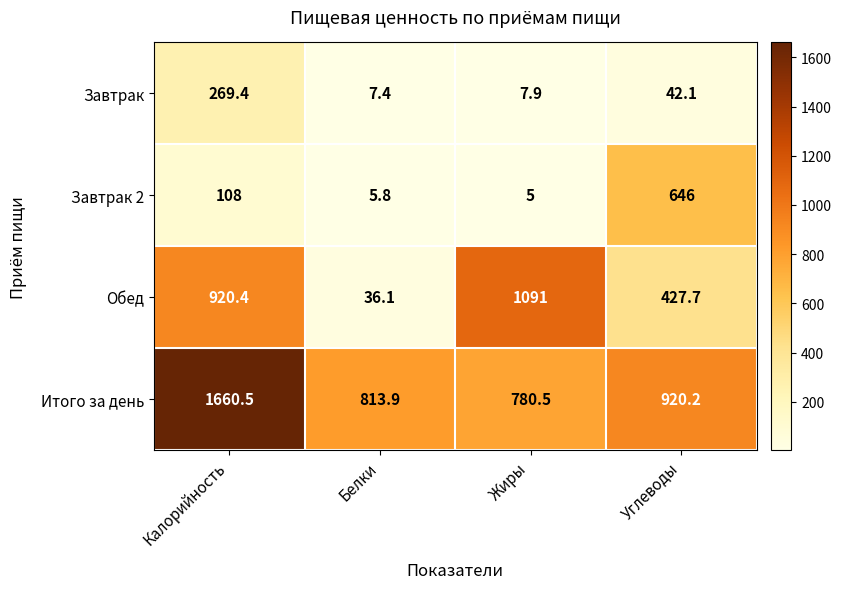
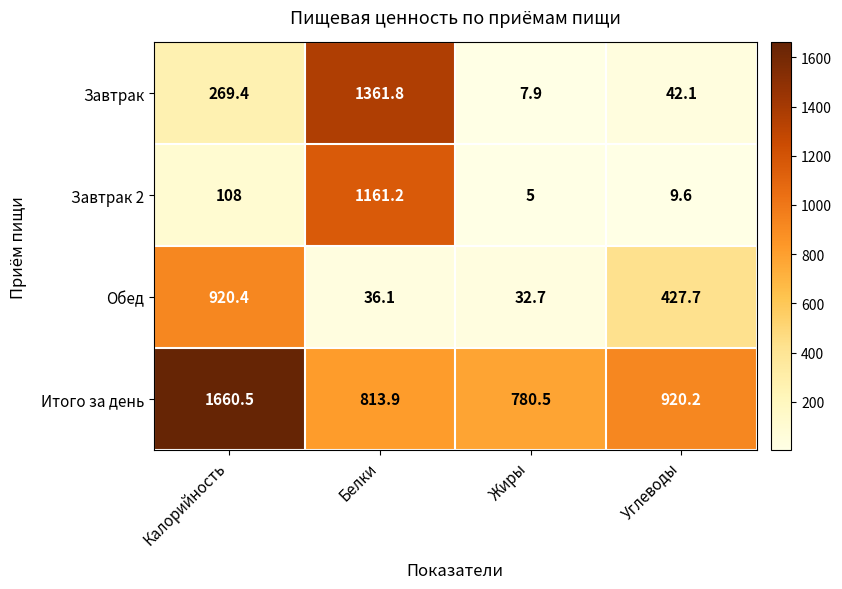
  {
    "Завтрак": {
      "Калорийность": 269.4,
-     "Белки": 7.4,
+     "Белки": 1361.8,
      "Жиры": 7.9,
      "Углеводы": 42.1
    },
    "Завтрак 2": {
      "Калорийность": 108,
-     "Белки": 5.8,
+     "Белки": 1161.2,
      "Жиры": 5,
-     "Углеводы": 646
+     "Углеводы": 9.6
    },
    "Обед": {
      "Калорийность": 920.4,
      "Белки": 36.1,
-     "Жиры": 1091,
+     "Жиры": 32.7,
      "Углеводы": 427.7
    },
    "Итого за день": {
      "Калорийность": 1660.5,
      "Белки": 813.9,
      "Жиры": 780.5,
      "Углеводы": 920.2
    }
  }
